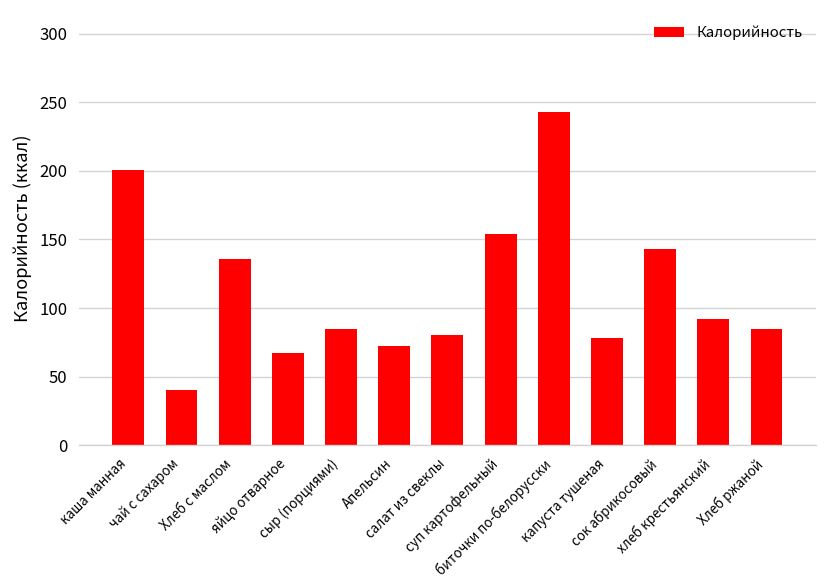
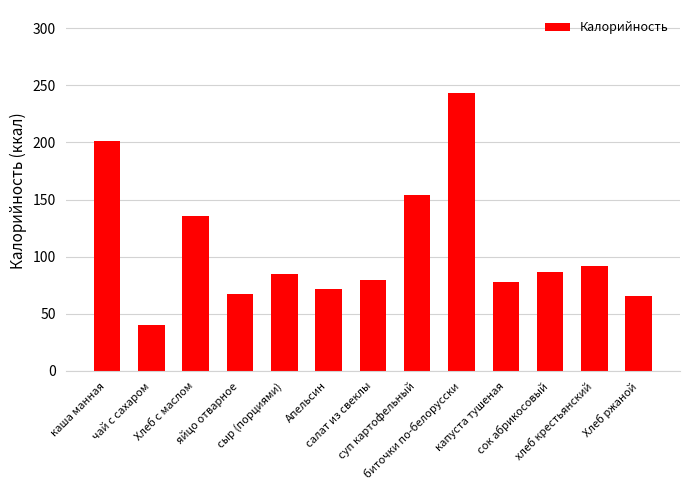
  {
    "каша манная": 201,
    "чай с сахаром": 40,
    "Хлеб с маслом": 136,
    "яйцо отварное": 67,
    "сыр (порциями)": 85,
    "Апельсин": 72,
    "салат из свеклы": 80,
    "суп картофельный": 154,
    "биточки по-белорусски": 243,
    "капуста тушеная": 78,
-   "сок абрикосовый": 143,
+   "сок абрикосовый": 87,
    "хлеб крестьянский": 92,
-   "Хлеб ржаной": 85
+   "Хлеб ржаной": 66
  }
